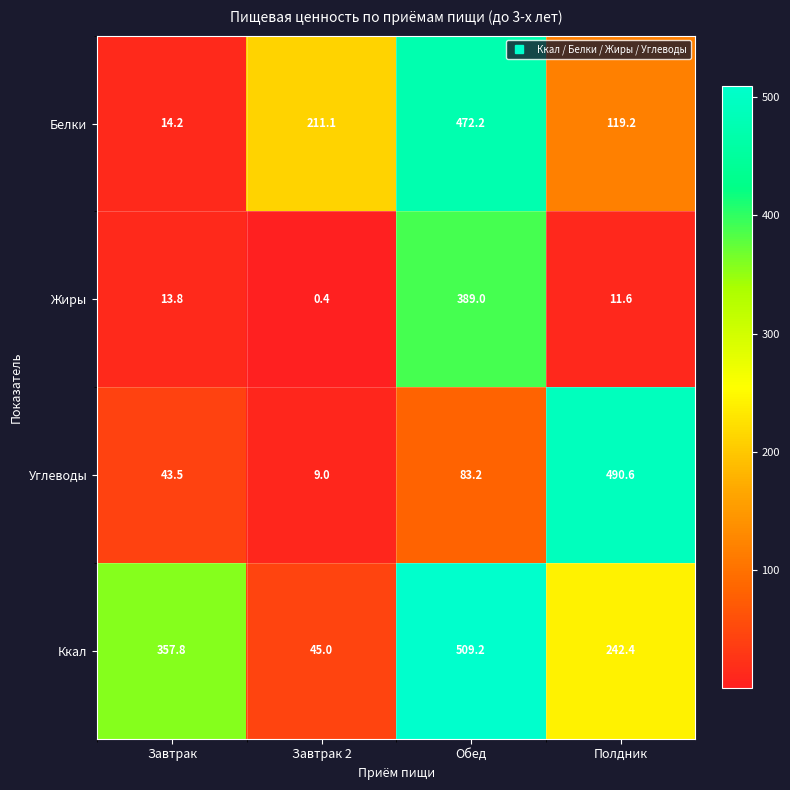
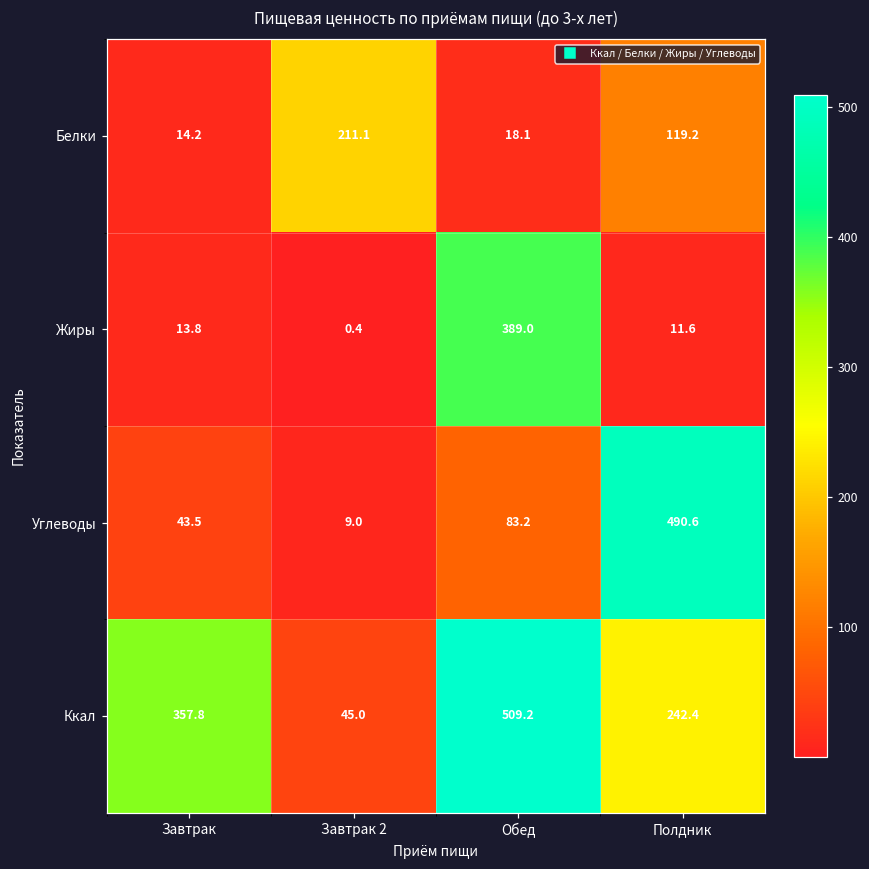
  {
    "Белки": {
      "Завтрак": 14.2,
      "Завтрак 2": 211.1,
-     "Обед": 472.2,
+     "Обед": 18.1,
      "Полдник": 119.2
    },
    "Жиры": {
      "Завтрак": 13.8,
      "Завтрак 2": 0.4,
      "Обед": 389.0,
      "Полдник": 11.6
    },
    "Углеводы": {
      "Завтрак": 43.5,
      "Завтрак 2": 9.0,
      "Обед": 83.2,
      "Полдник": 490.6
    },
    "Ккал": {
      "Завтрак": 357.8,
      "Завтрак 2": 45.0,
      "Обед": 509.2,
      "Полдник": 242.4
    }
  }
